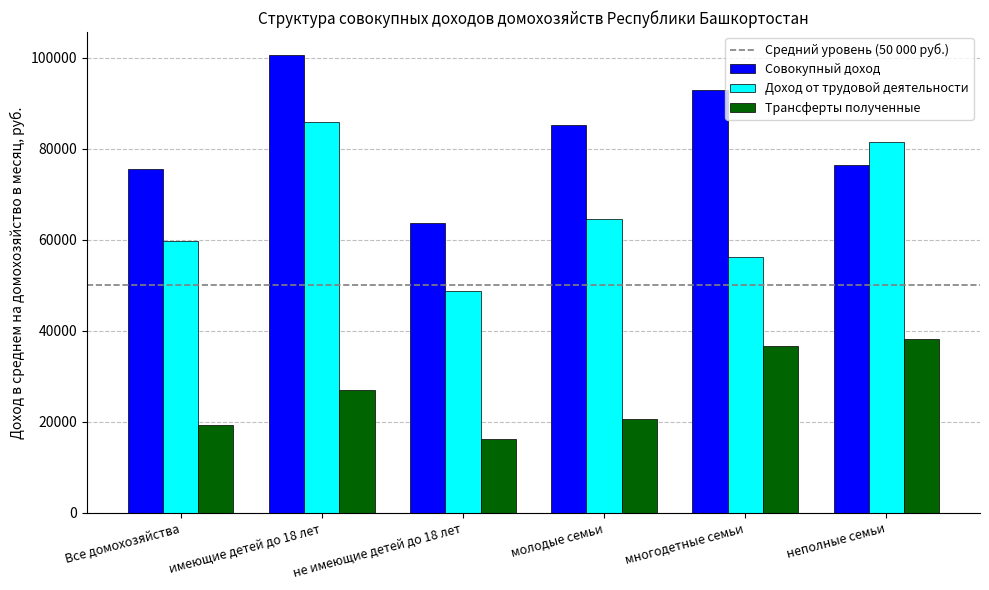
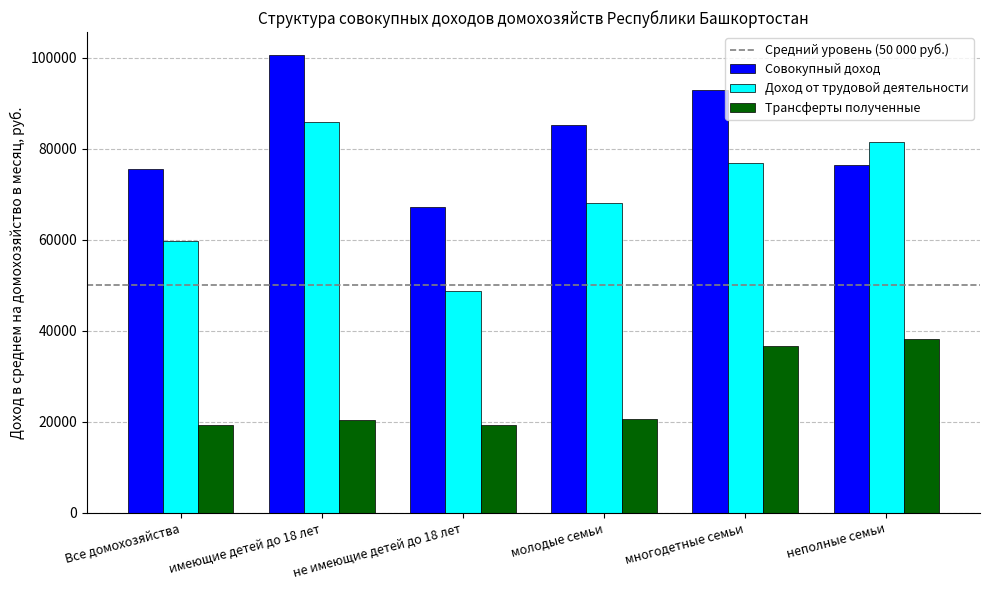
  {
    "Совокупный доход": {
      "Все домохозяйства": 76000,
      "имеющие детей до 18 лет": 101000,
-     "не имеющие детей до 18 лет": 64000,
+     "не имеющие детей до 18 лет": 67000,
      "молодые семьи": 85000,
      "многодетные семьи": 93000,
      "неполные семьи": 77000
    },
    "Доход от трудовой деятельности": {
      "Все домохозяйства": 60000,
      "имеющие детей до 18 лет": 86000,
      "не имеющие детей до 18 лет": 49000,
-     "молодые семьи": 65000,
-     "многодетные семьи": 56000,
+     "молодые семьи": 68000,
+     "многодетные семьи": 77000,
      "неполные семьи": 81000
    },
    "Трансферты полученные": {
      "Все домохозяйства": 19000,
-     "имеющие детей до 18 лет": 27000,
-     "не имеющие детей до 18 лет": 16000,
+     "имеющие детей до 18 лет": 20000,
+     "не имеющие детей до 18 лет": 19000,
      "молодые семьи": 21000,
      "многодетные семьи": 37000,
      "неполные семьи": 38000
    }
  }
